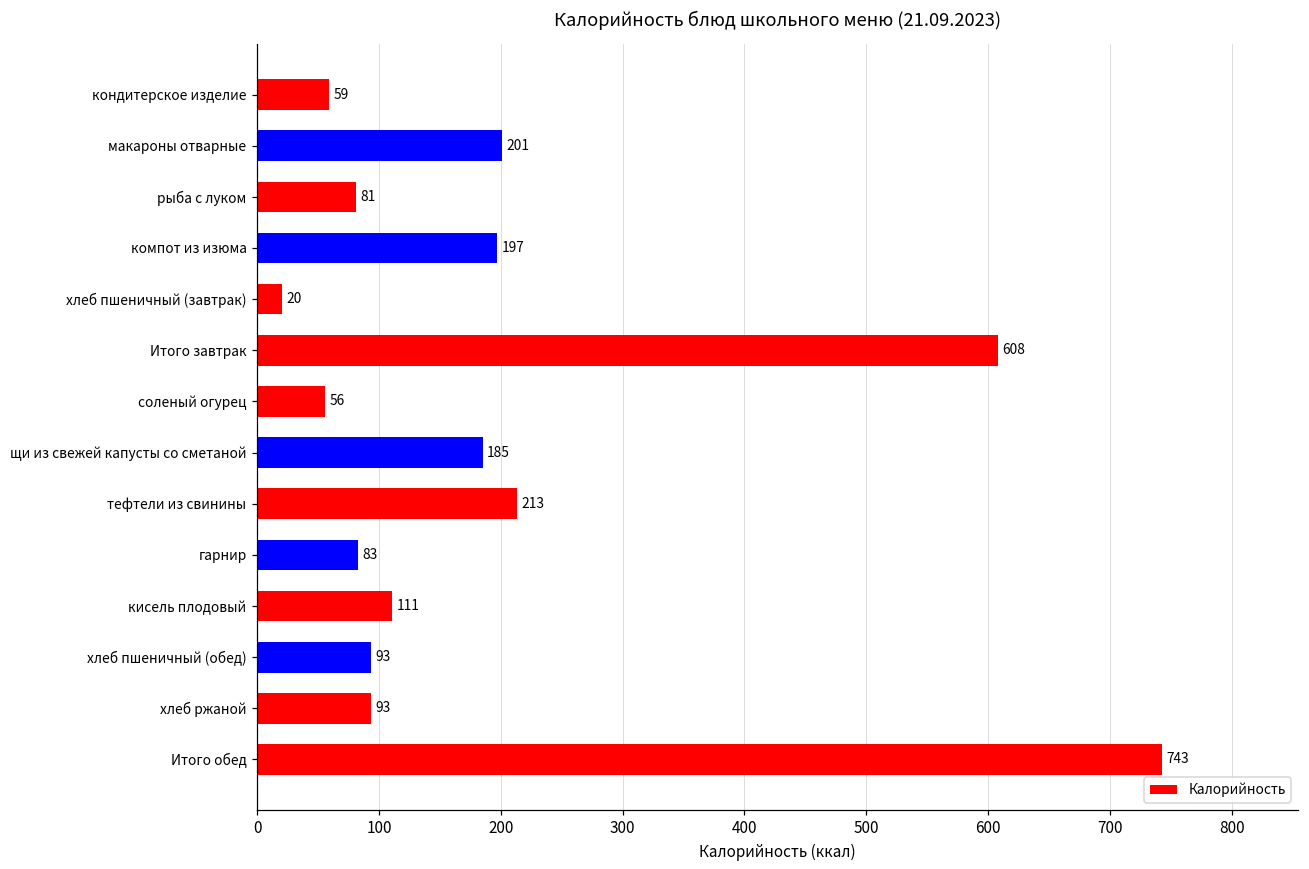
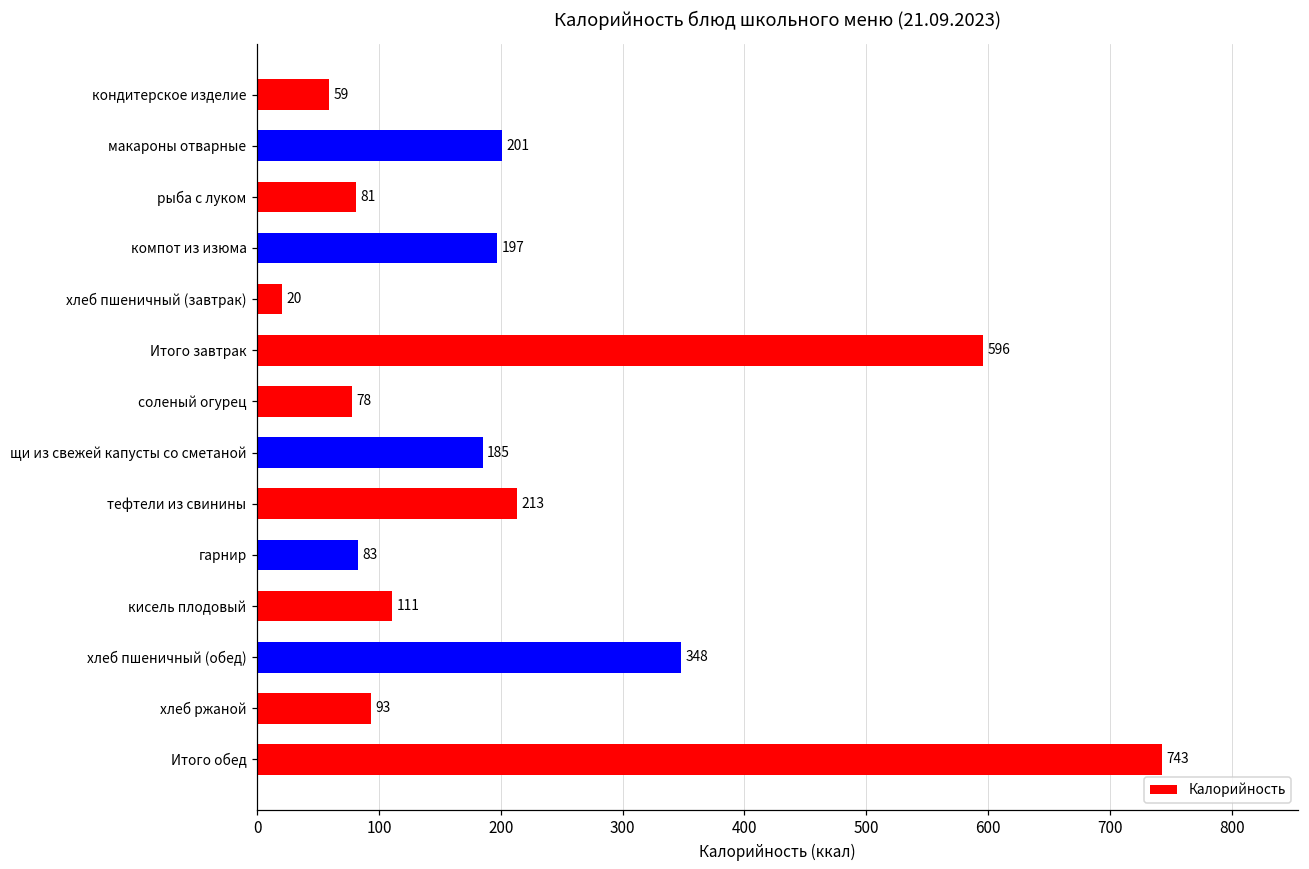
  {
    "кондитерское изделие": 59,
    "макароны отварные": 201,
    "рыба с луком": 81,
    "компот из изюма": 197,
    "хлеб пшеничный (завтрак)": 20,
-   "Итого завтрак": 608,
-   "соленый огурец": 56,
+   "Итого завтрак": 596,
+   "соленый огурец": 78,
    "щи из свежей капусты со сметаной": 185,
    "тефтели из свинины": 213,
    "гарнир": 83,
    "кисель плодовый": 111,
-   "хлеб пшеничный (обед)": 93,
+   "хлеб пшеничный (обед)": 348,
    "хлеб ржаной": 93,
    "Итого обед": 743
  }
